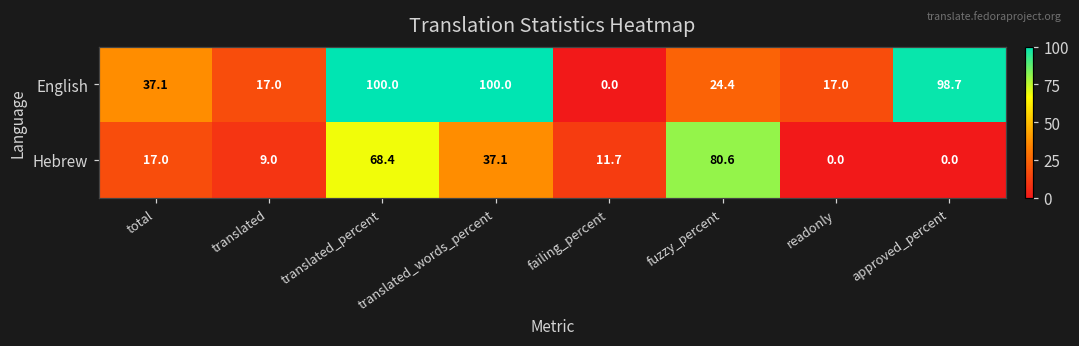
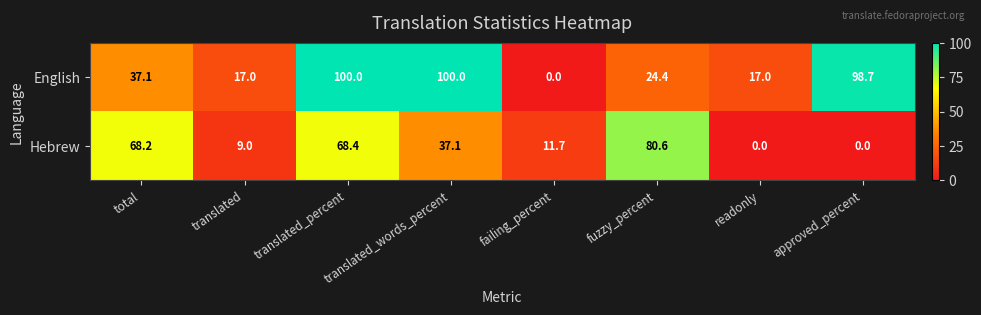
  {
    "English": {
      "total": 37.1,
      "translated": 17.0,
      "translated_percent": 100.0,
      "translated_words_percent": 100.0,
      "failing_percent": 0.0,
      "fuzzy_percent": 24.4,
      "readonly": 17.0,
      "approved_percent": 98.7
    },
    "Hebrew": {
-     "total": 17.0,
+     "total": 68.2,
      "translated": 9.0,
      "translated_percent": 68.4,
      "translated_words_percent": 37.1,
      "failing_percent": 11.7,
      "fuzzy_percent": 80.6,
      "readonly": 0.0,
      "approved_percent": 0.0
    }
  }
